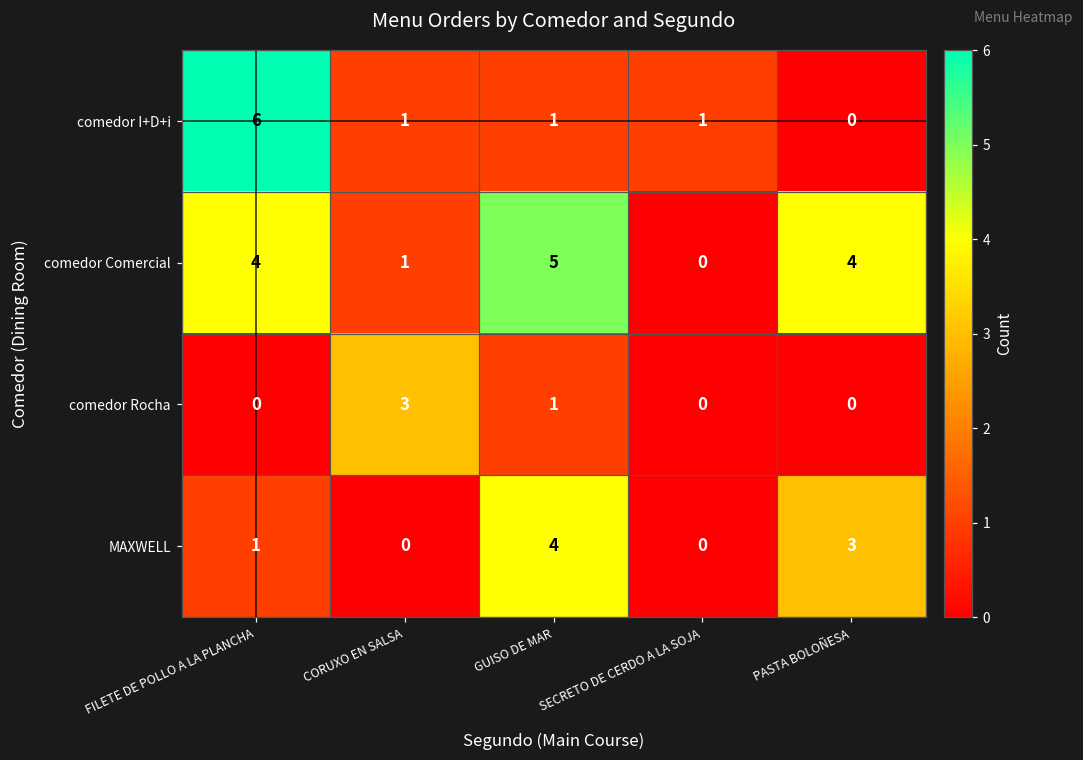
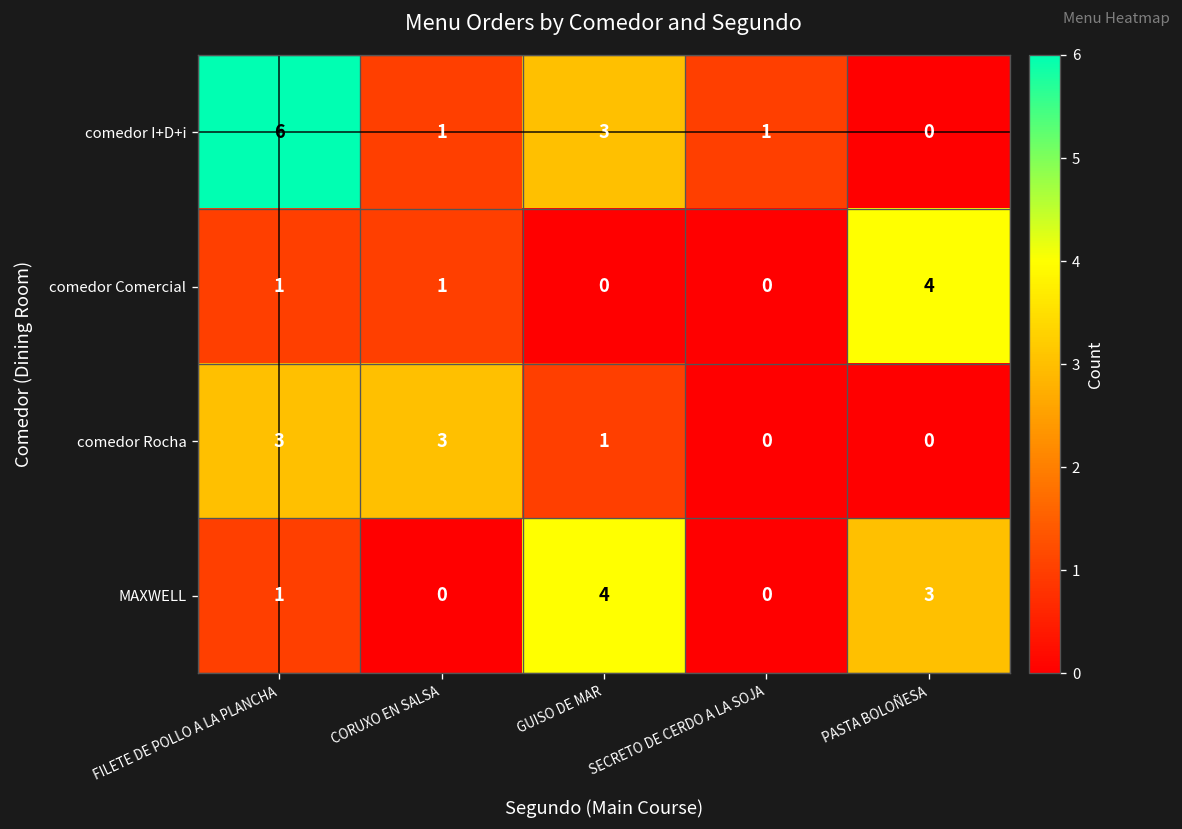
  {
    "comedor I+D+i": {
      "FILETE DE POLLO A LA PLANCHA": 6,
      "CORUXO EN SALSA": 1,
-     "GUISO DE MAR": 1,
+     "GUISO DE MAR": 3,
      "SECRETO DE CERDO A LA SOJA": 1,
      "PASTA BOLOÑESA": 0
    },
    "comedor Comercial": {
-     "FILETE DE POLLO A LA PLANCHA": 4,
+     "FILETE DE POLLO A LA PLANCHA": 1,
      "CORUXO EN SALSA": 1,
-     "GUISO DE MAR": 5,
+     "GUISO DE MAR": 0,
      "SECRETO DE CERDO A LA SOJA": 0,
      "PASTA BOLOÑESA": 4
    },
    "comedor Rocha": {
-     "FILETE DE POLLO A LA PLANCHA": 0,
+     "FILETE DE POLLO A LA PLANCHA": 3,
      "CORUXO EN SALSA": 3,
      "GUISO DE MAR": 1,
      "SECRETO DE CERDO A LA SOJA": 0,
      "PASTA BOLOÑESA": 0
    },
    "MAXWELL": {
      "FILETE DE POLLO A LA PLANCHA": 1,
      "CORUXO EN SALSA": 0,
      "GUISO DE MAR": 4,
      "SECRETO DE CERDO A LA SOJA": 0,
      "PASTA BOLOÑESA": 3
    }
  }
